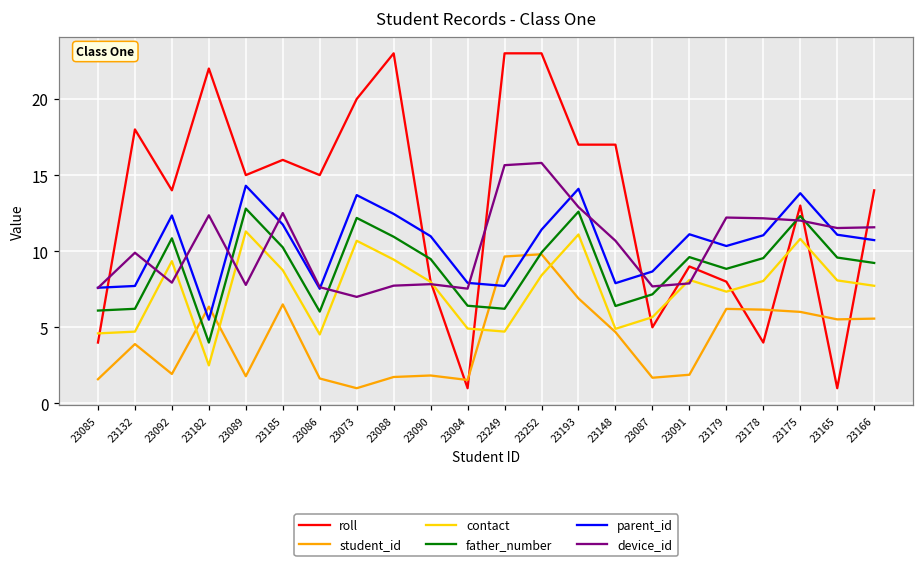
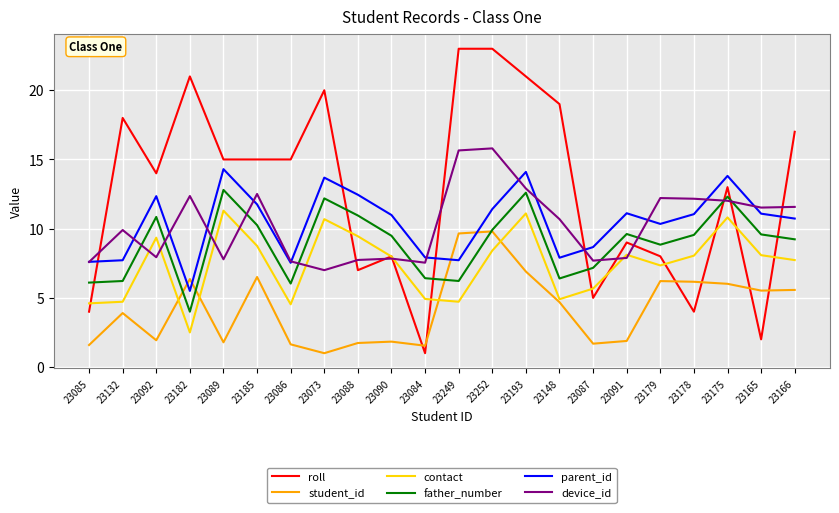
  {
    "roll": {
      "23085": 4,
      "23132": 18,
      "23092": 14,
-     "23182": 22,
+     "23182": 21,
      "23089": 15,
-     "23185": 16,
+     "23185": 15,
      "23086": 15,
      "23073": 20,
-     "23088": 23,
+     "23088": 7,
      "23084": 1,
      "23249": 23,
      "23252": 23,
-     "23193": 17,
-     "23148": 17,
+     "23193": 21,
+     "23148": 19,
      "23087": 5,
      "23091": 9,
      "23179": 8,
      "23178": 4,
      "23175": 13,
-     "23165": 1,
-     "23166": 14
+     "23165": 2,
+     "23166": 17
    },
    "father_number": {
      "23085": 6,
      "23132": 6.2,
      "23092": 11,
      "23182": 4,
      "23089": 12.8,
      "23185": 10.3,
      "23086": 6,
      "23073": 12.2,
      "23088": 11,
      "23090": 9.5,
      "23084": 6.4,
      "23249": 6.2,
      "23193": 12.6,
      "23148": 6.4,
      "23087": 7,
      "23091": 9.6,
      "23179": 9,
      "23178": 9.5,
      "23175": 12.3,
      "23165": 9.6,
      "23166": 9.2
    },
    "parent_id": {
      "23132": 7.7,
      "23092": 12.3,
      "23182": 5.5,
      "23089": 14.3,
      "23185": 11.8,
      "23073": 13.7,
      "23088": 12.5,
      "23090": 11,
      "23084": 8,
      "23249": 7.7,
      "23252": 11.4,
      "23193": 14,
      "23148": 8,
      "23087": 8.7,
      "23091": 11,
      "23179": 10.3,
      "23178": 11,
      "23175": 13.8,
      "23165": 11,
      "23166": 10.7
    },
    "device_id": {
      "23132": 10,
      "23092": 8,
      "23182": 12.4,
      "23089": 7.8,
      "23185": 12.5,
      "23073": 7,
      "23088": 7.7,
      "23084": 7.5,
      "23249": 15.7,
      "23252": 15.8,
      "23193": 13,
      "23148": 10.7,
      "23087": 7.7,
      "23091": 8,
      "23179": 12.2,
      "23178": 12,
      "23175": 12,
      "23165": 11.5,
      "23166": 11.6
    }
  }
